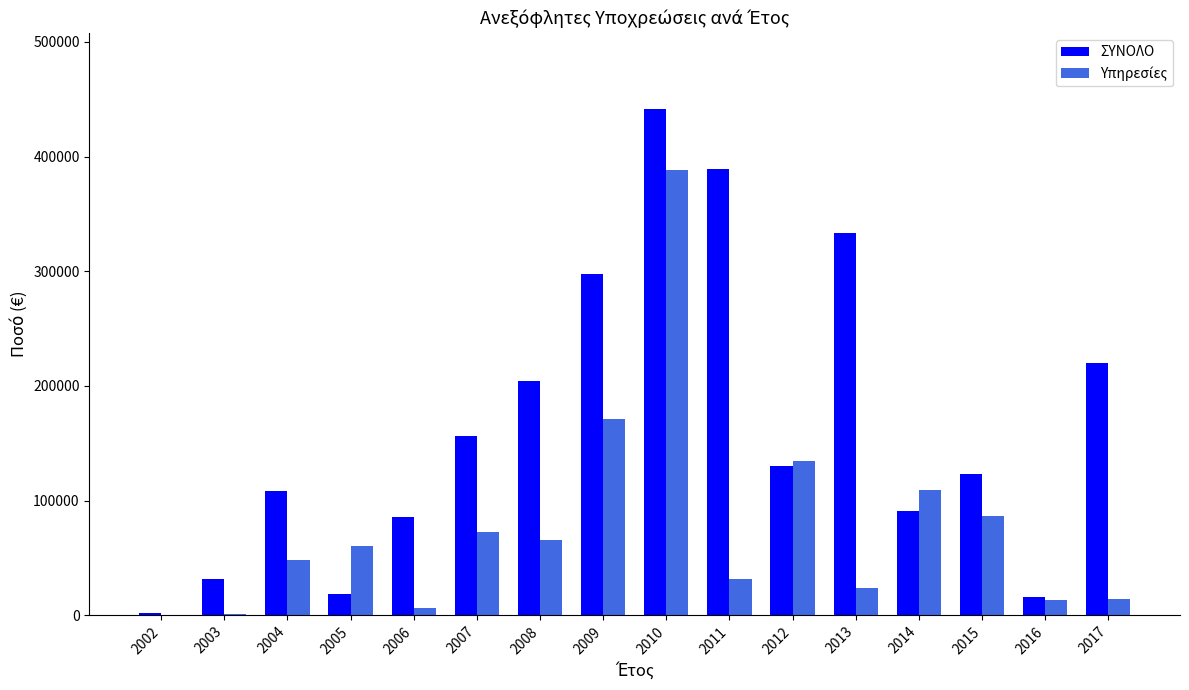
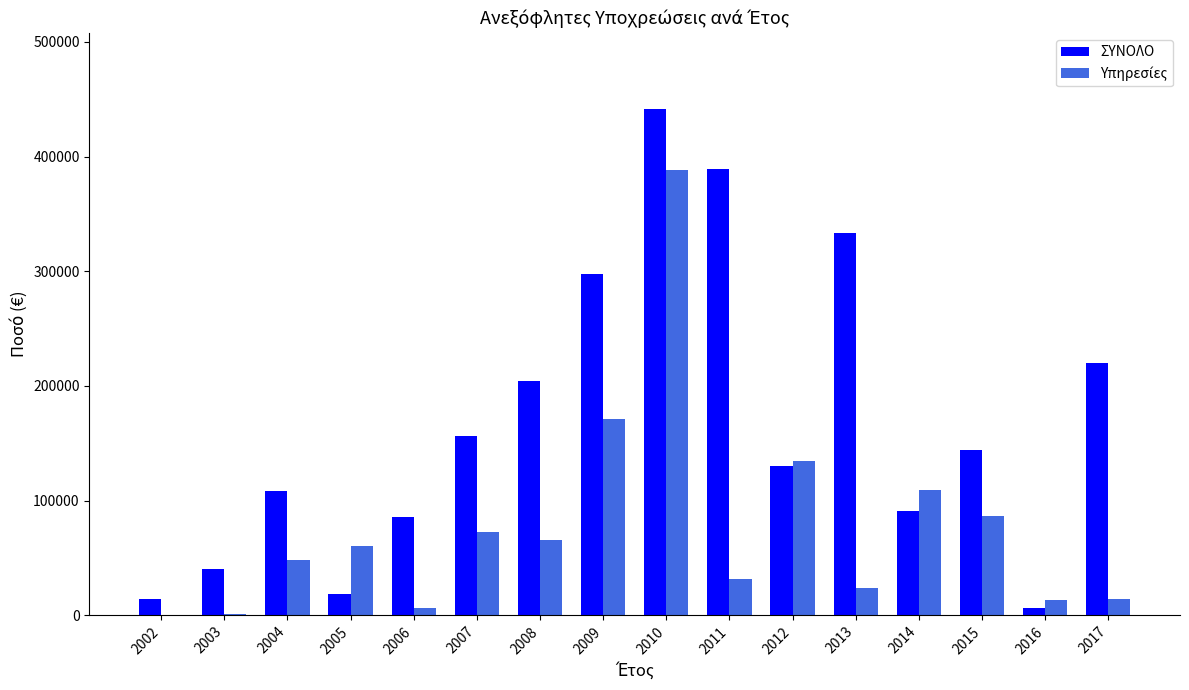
  {
    "ΣΥΝΟΛΟ": {
-     "2002": 2000,
-     "2003": 32000,
+     "2002": 14000,
+     "2003": 41000,
      "2004": 109000,
      "2005": 18000,
      "2006": 86000,
      "2007": 156000,
      "2008": 204000,
      "2009": 297000,
      "2010": 442000,
      "2011": 389000,
      "2012": 130000,
      "2013": 333000,
      "2014": 91000,
-     "2015": 123000,
-     "2016": 16000,
+     "2015": 144000,
+     "2016": 6000,
      "2017": 220000
    },
    "Υπηρεσίες": {
      "2002": 0,
      "2004": 48000,
      "2005": 61000,
      "2006": 6000,
      "2007": 73000,
      "2008": 66000,
      "2009": 171000,
      "2010": 388000,
      "2011": 31000,
      "2012": 134000,
      "2013": 24000,
      "2014": 109000,
      "2015": 86000,
      "2016": 13000,
      "2017": 14000
    }
  }
